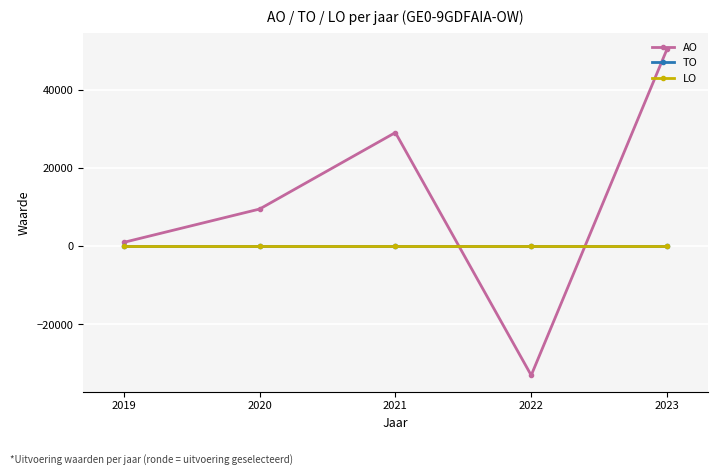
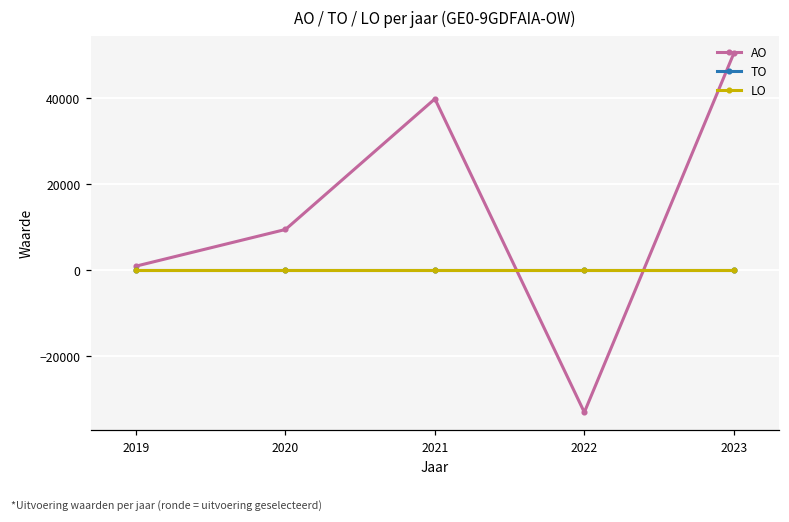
  {
    "AO": {
      "2019": 1000,
      "2020": 10000,
-     "2021": 29000,
+     "2021": 40000,
      "2022": -33000,
      "2023": 50000
    },
    "LO": {
      "2019": 0,
      "2020": 0,
      "2021": 0,
      "2022": 0,
      "2023": 0
    }
  }
